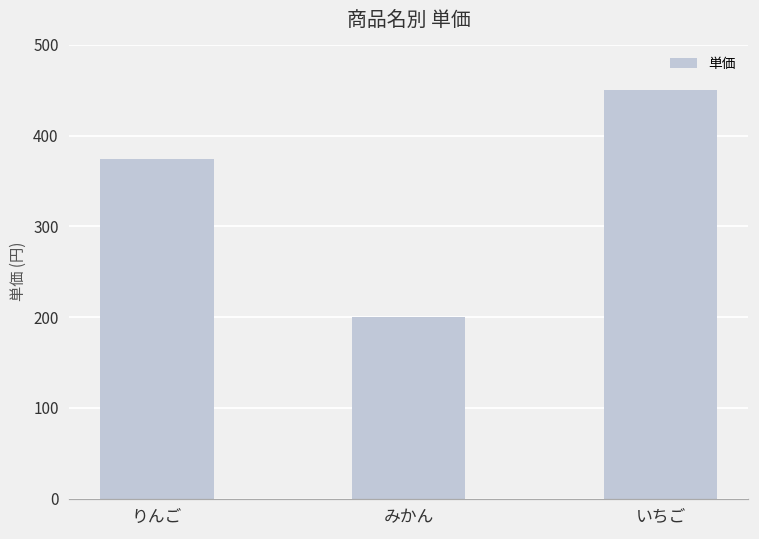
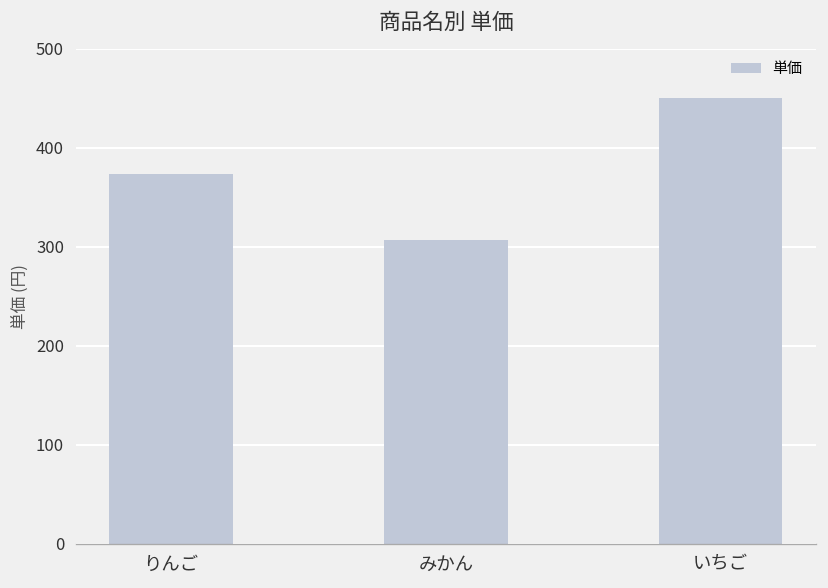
  {
    "りんご": 370,
-   "みかん": 200,
+   "みかん": 310,
    "いちご": 450
  }
